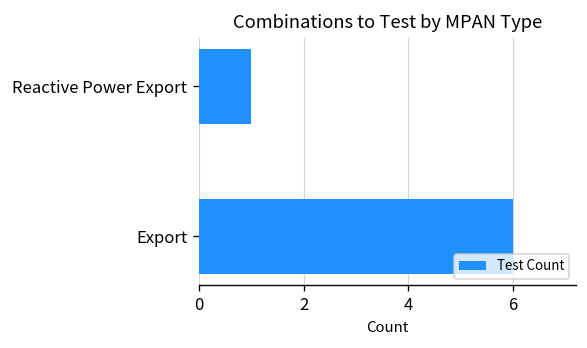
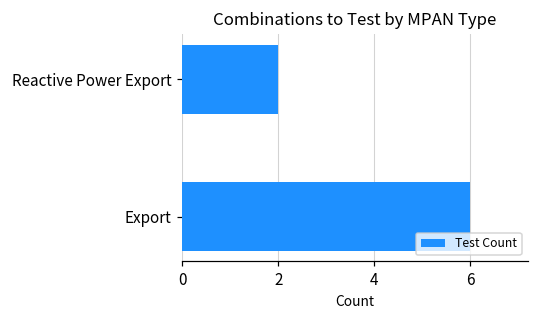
  {
-   "Reactive Power Export": 1,
+   "Reactive Power Export": 2,
    "Export": 6
  }
